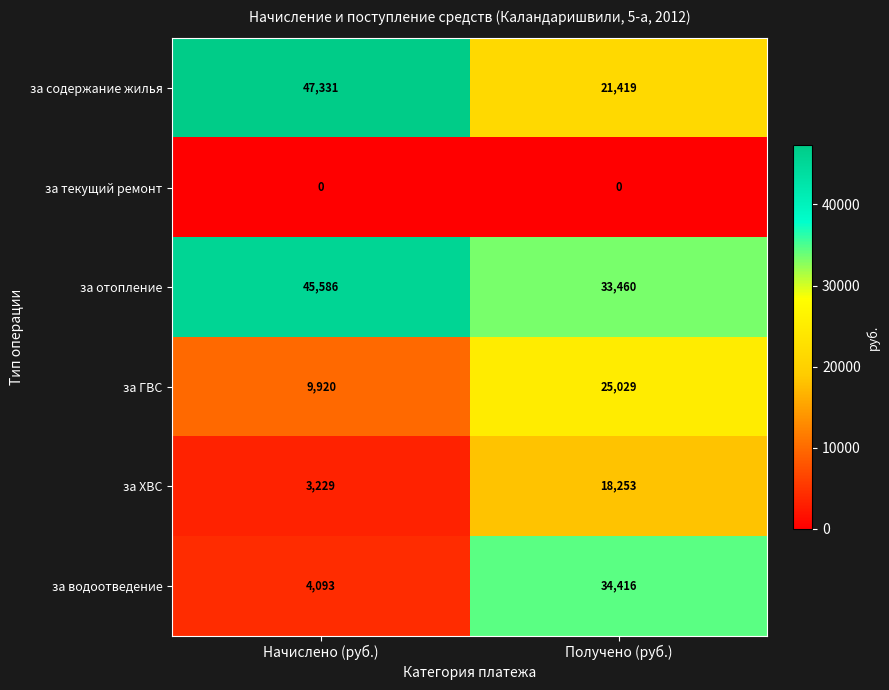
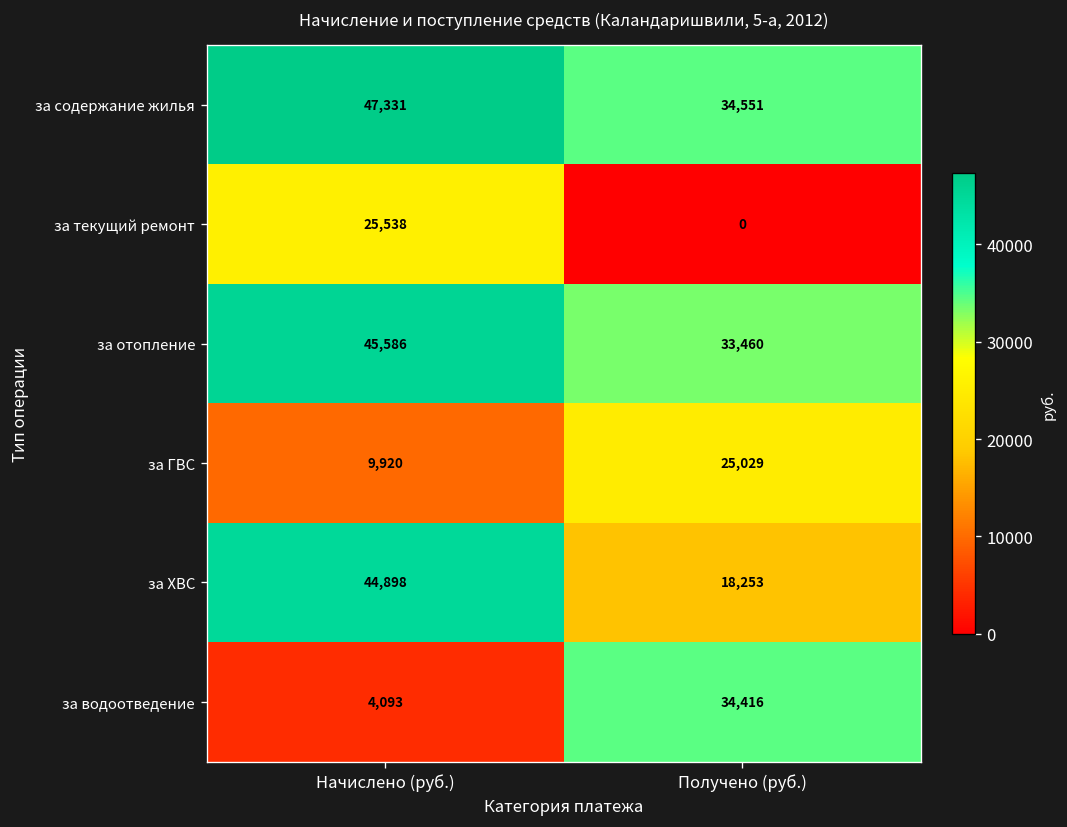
  {
    "за содержание жилья": {
      "Начислено (руб.)": "47,331",
-     "Получено (руб.)": "21,419"
+     "Получено (руб.)": "34,551"
    },
    "за текущий ремонт": {
-     "Начислено (руб.)": "0",
+     "Начислено (руб.)": "25,538",
      "Получено (руб.)": "0"
    },
    "за отопление": {
      "Начислено (руб.)": "45,586",
      "Получено (руб.)": "33,460"
    },
    "за ГВС": {
      "Начислено (руб.)": "9,920",
      "Получено (руб.)": "25,029"
    },
    "за ХВС": {
-     "Начислено (руб.)": "3,229",
+     "Начислено (руб.)": "44,898",
      "Получено (руб.)": "18,253"
    },
    "за водоотведение": {
      "Начислено (руб.)": "4,093",
      "Получено (руб.)": "34,416"
    }
  }
